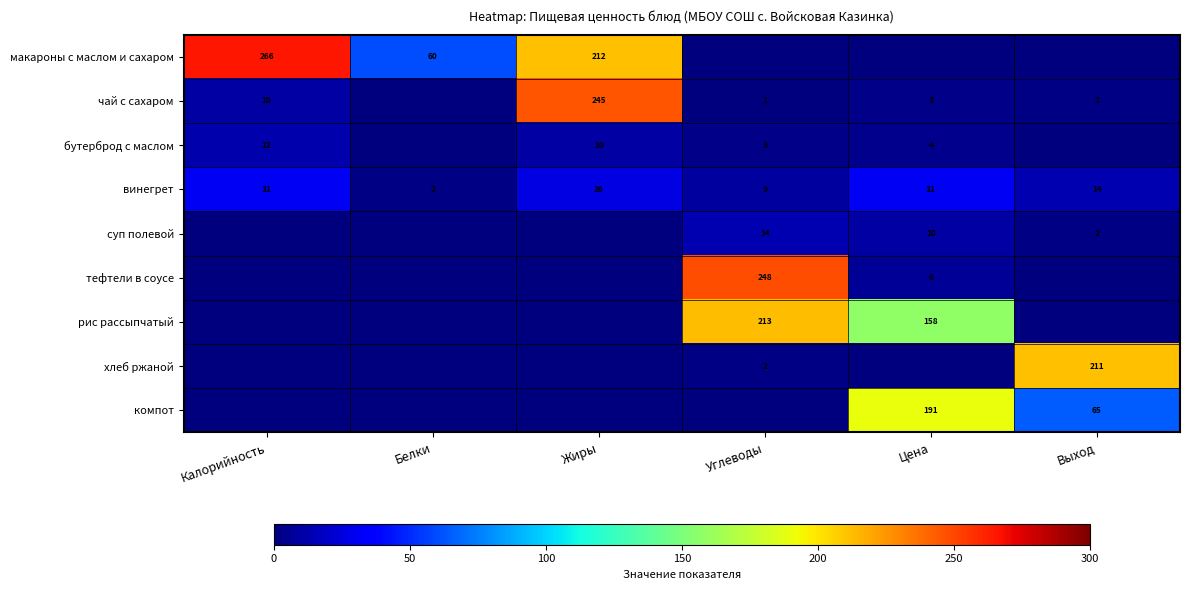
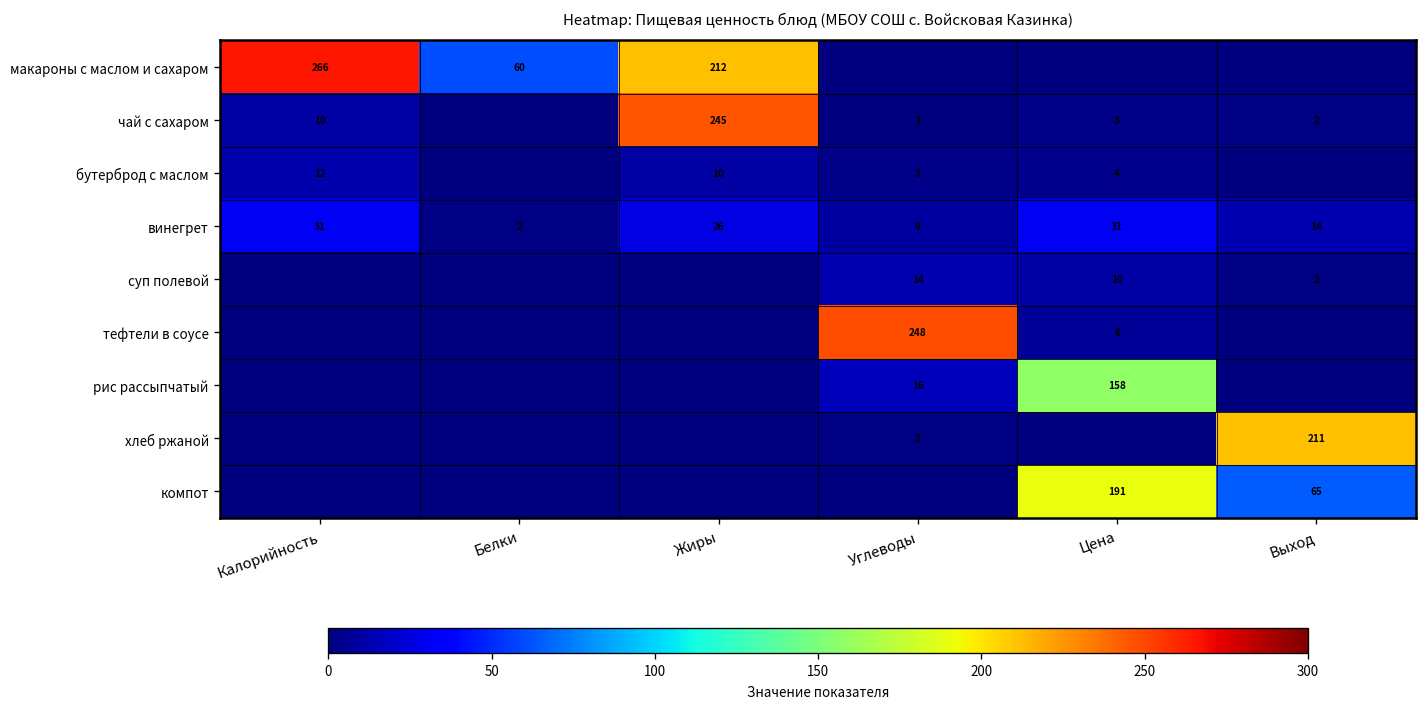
  {
    "макароны с маслом и сахаром": {
      "Калорийность": 266,
      "Белки": 60,
      "Жиры": 212
    },
    "чай с сахаром": {
      "Калорийность": 10,
      "Жиры": 245,
      "Углеводы": 1,
      "Цена": 3,
      "Выход": 2
    },
    "бутерброд с маслом": {
      "Калорийность": 12,
      "Жиры": 10,
      "Углеводы": 3,
      "Цена": 4
    },
    "винегрет": {
      "Калорийность": 31,
      "Белки": 2,
      "Жиры": 26,
      "Углеводы": 9,
      "Цена": 31,
      "Выход": 14
    },
    "суп полевой": {
      "Углеводы": 14,
      "Цена": 10,
      "Выход": 2
    },
    "тефтели в соусе": {
      "Углеводы": 248,
      "Цена": 6
    },
    "рис рассыпчатый": {
-     "Углеводы": 213,
+     "Углеводы": 16,
      "Цена": 158
    },
    "хлеб ржаной": {
      "Углеводы": 2,
      "Выход": 211
    },
    "компот": {
      "Цена": 191,
      "Выход": 65
    }
  }
